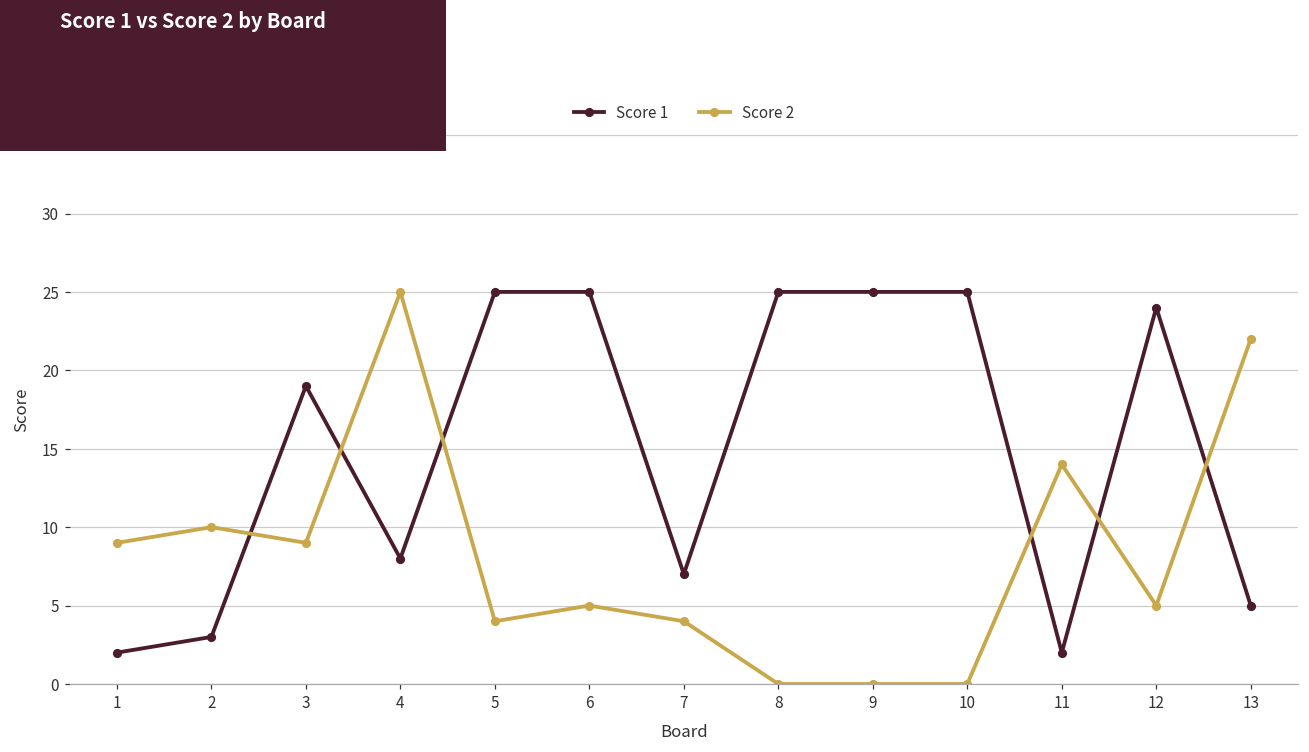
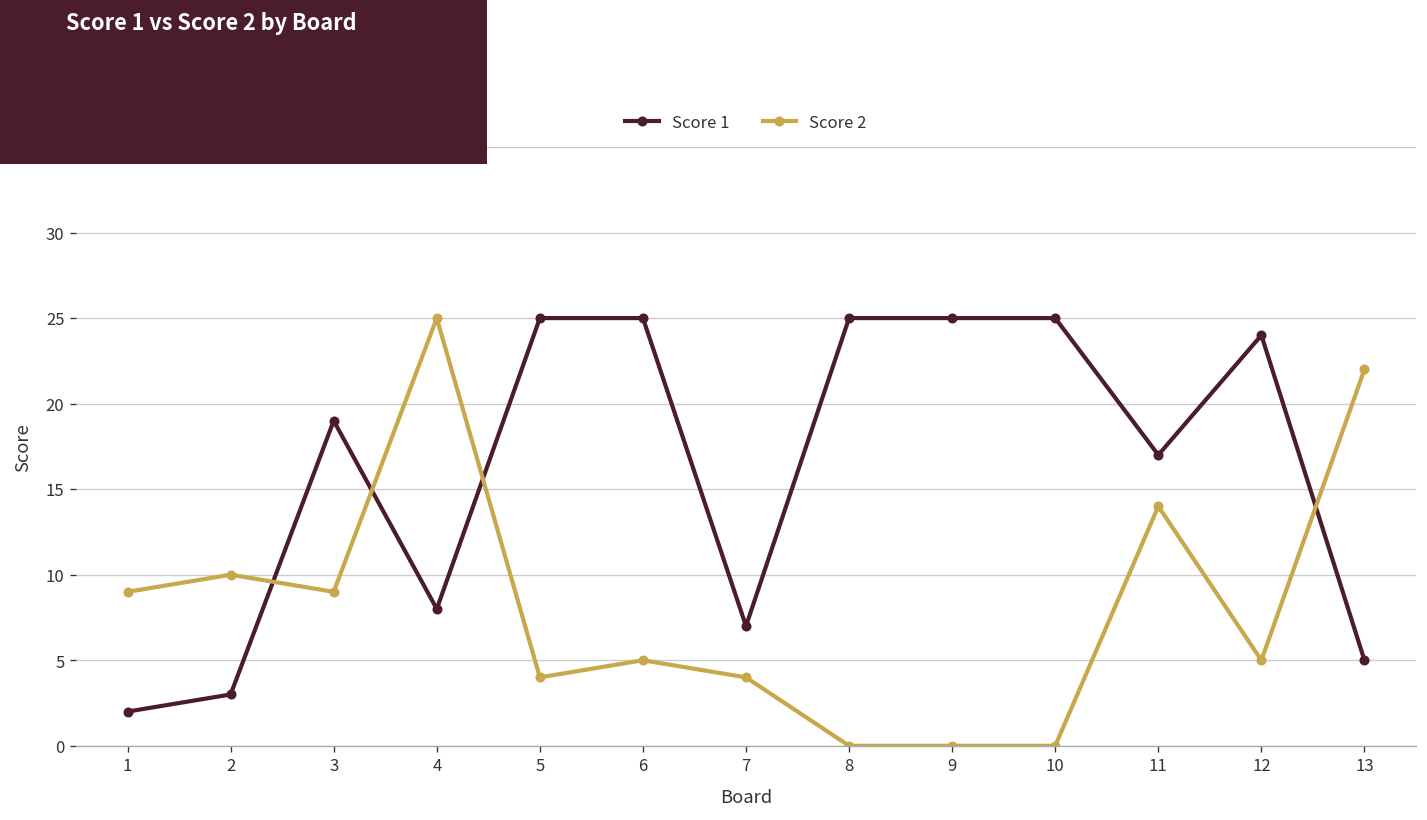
  {
    "Score 1": {
      "1": 2,
      "2": 3,
      "3": 19,
      "4": 8,
      "5": 25,
      "6": 25,
      "7": 7,
      "8": 25,
      "9": 25,
      "10": 25,
-     "11": 2,
+     "11": 17,
      "12": 24,
      "13": 5
    },
    "Score 2": {
      "1": 9,
      "2": 10,
      "3": 9,
      "4": 25,
      "5": 4,
      "6": 5,
      "7": 4,
      "8": 0,
      "9": 0,
      "10": 0,
      "11": 14,
      "12": 5,
      "13": 22
    }
  }
